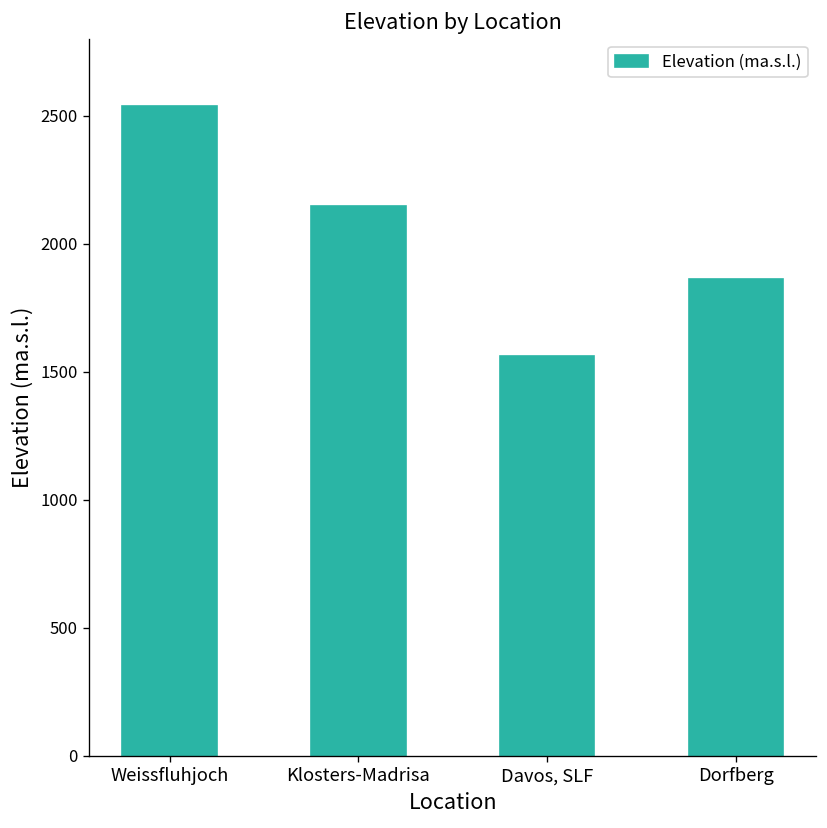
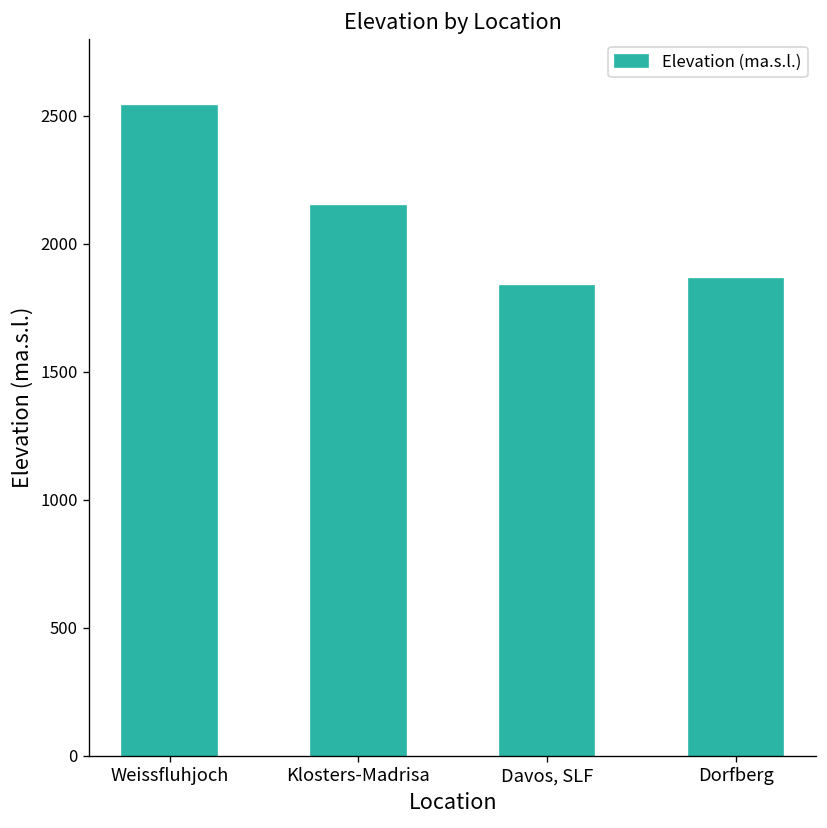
  {
    "Weissfluhjoch": 2540,
    "Klosters-Madrisa": 2150,
-   "Davos, SLF": 1560,
+   "Davos, SLF": 1840,
    "Dorfberg": 1860
  }
